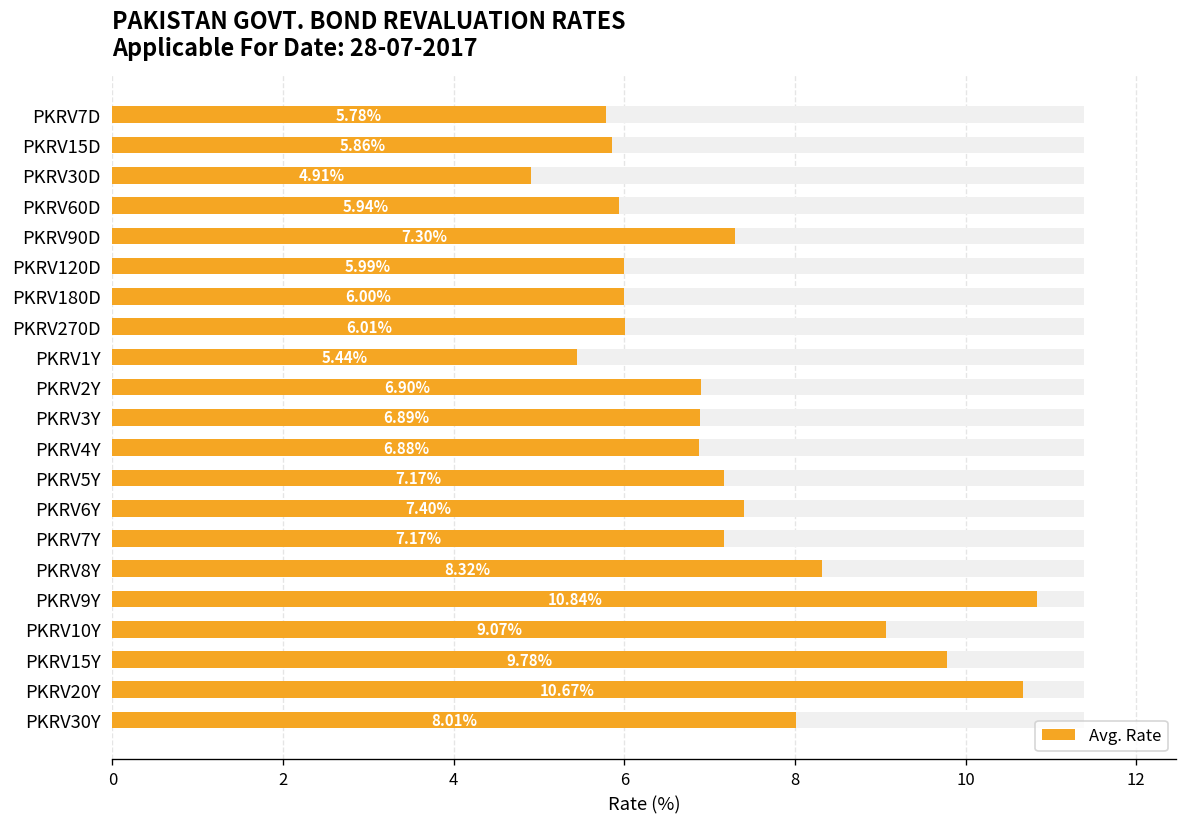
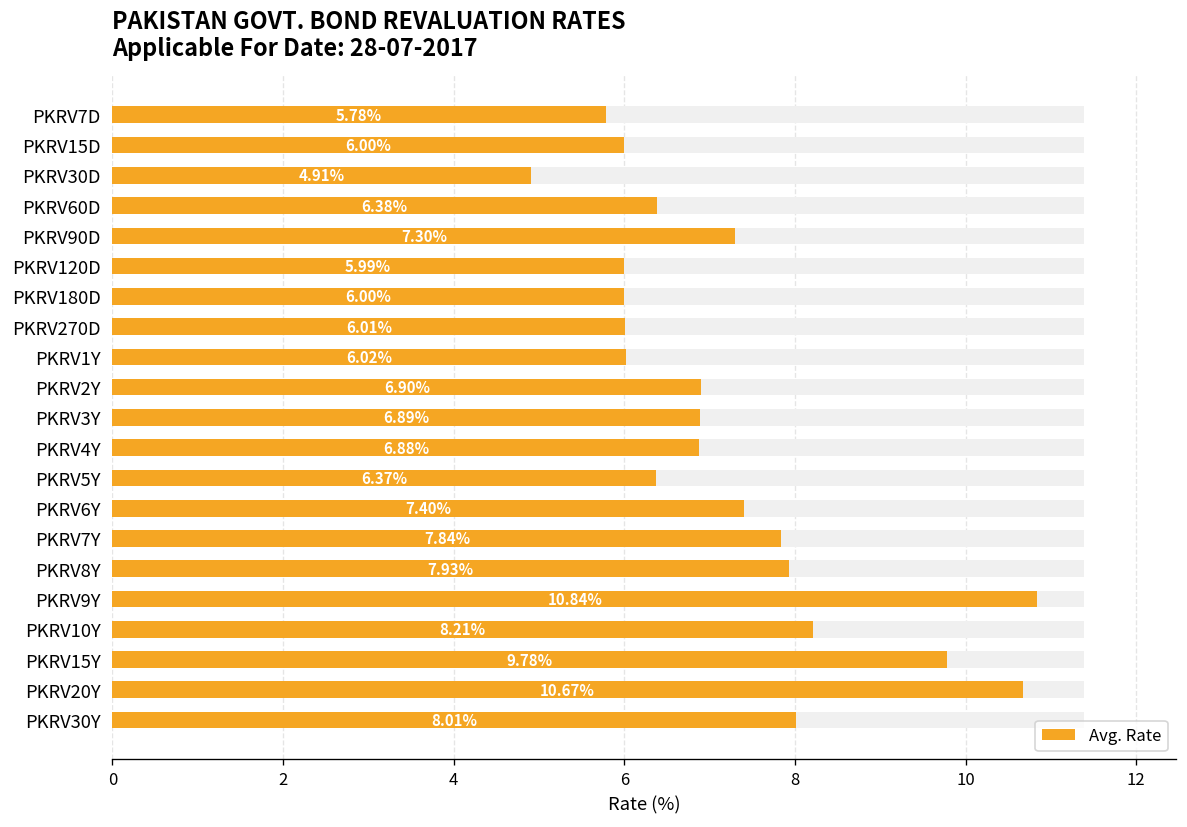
  {
    "Avg. Rate": {
-     "PKRV15D": "5.86%",
-     "PKRV60D": "5.94%",
-     "PKRV1Y": "5.44%",
-     "PKRV5Y": "7.17%",
-     "PKRV7Y": "7.17%",
-     "PKRV8Y": "8.32%",
-     "PKRV10Y": "9.07%"
+     "PKRV15D": "6.00%",
+     "PKRV60D": "6.38%",
+     "PKRV1Y": "6.02%",
+     "PKRV5Y": "6.37%",
+     "PKRV7Y": "7.84%",
+     "PKRV8Y": "7.93%",
+     "PKRV10Y": "8.21%"
    }
  }
